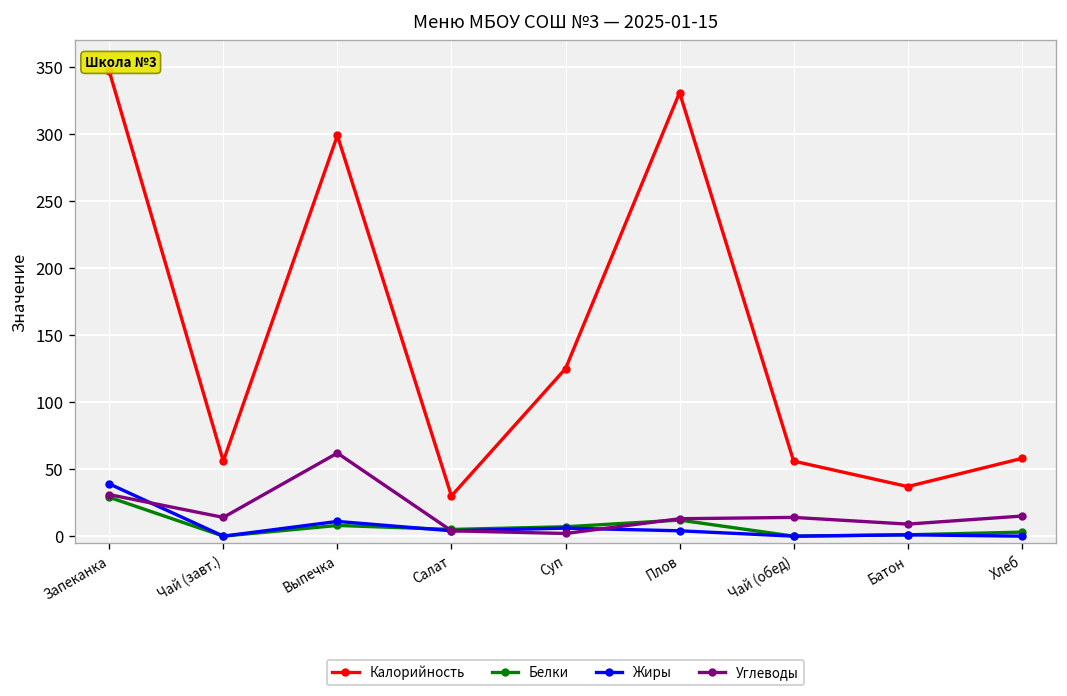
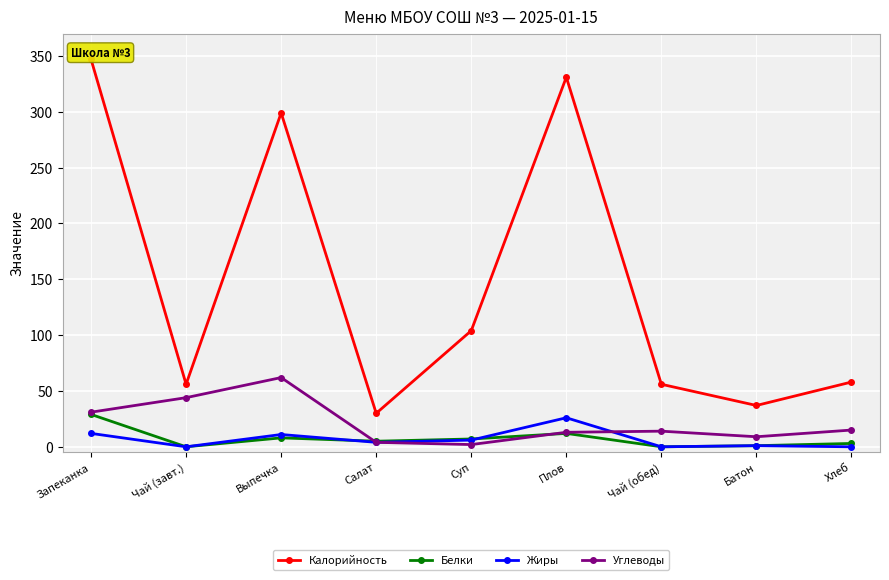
  {
    "Калорийность": {
      "Чай (завт.)": 56,
      "Выпечка": 299,
      "Салат": 30,
-     "Суп": 125,
+     "Суп": 104,
      "Плов": 331,
      "Чай (обед)": 56,
      "Батон": 37,
      "Хлеб": 58
    },
    "Белки": {
      "Выпечка": 8,
      "Хлеб": 3
    },
    "Жиры": {
-     "Запеканка": 39,
+     "Запеканка": 12,
      "Выпечка": 11,
-     "Плов": 4,
+     "Плов": 26,
      "Хлеб": 0
    },
    "Углеводы": {
-     "Чай (завт.)": 14,
+     "Чай (завт.)": 44,
      "Выпечка": 62,
      "Суп": 2,
      "Чай (обед)": 14,
      "Батон": 9,
      "Хлеб": 15
    }
  }
